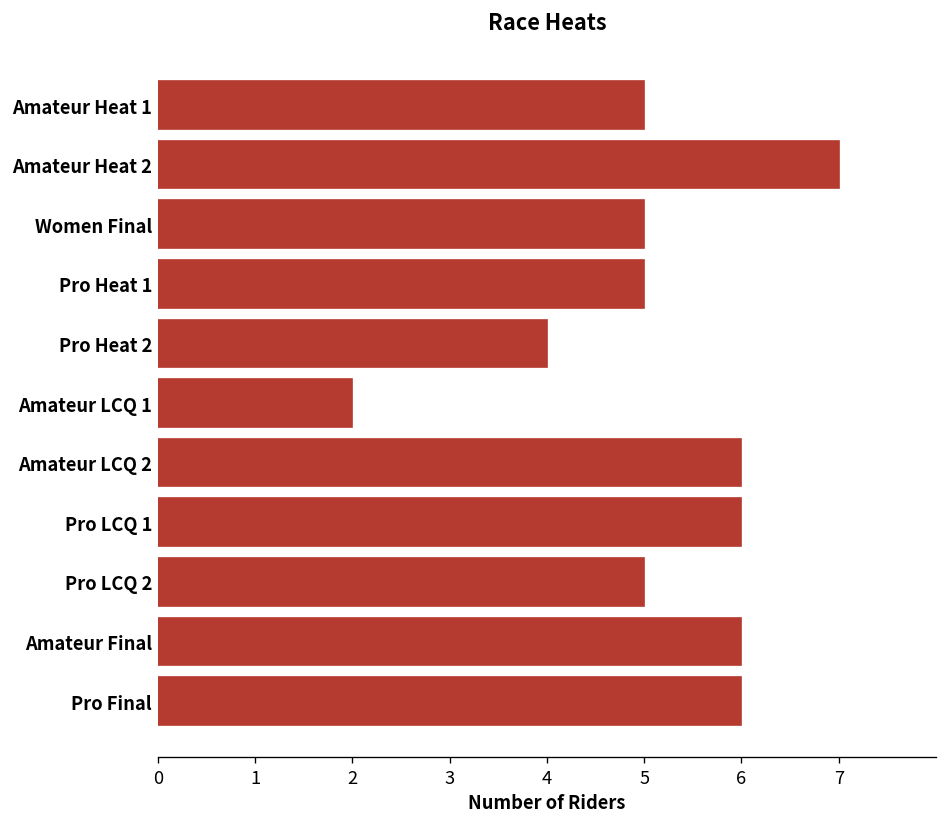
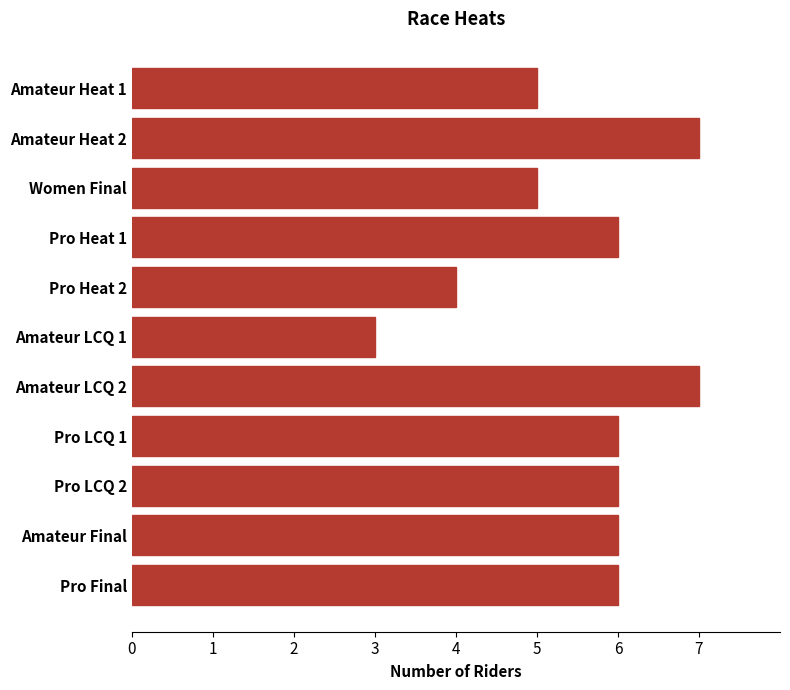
  {
    "Amateur Heat 1": 5,
    "Amateur Heat 2": 7,
    "Women Final": 5,
-   "Pro Heat 1": 5,
+   "Pro Heat 1": 6,
    "Pro Heat 2": 4,
-   "Amateur LCQ 1": 2,
-   "Amateur LCQ 2": 6,
+   "Amateur LCQ 1": 3,
+   "Amateur LCQ 2": 7,
    "Pro LCQ 1": 6,
-   "Pro LCQ 2": 5,
+   "Pro LCQ 2": 6,
    "Amateur Final": 6,
    "Pro Final": 6
  }
